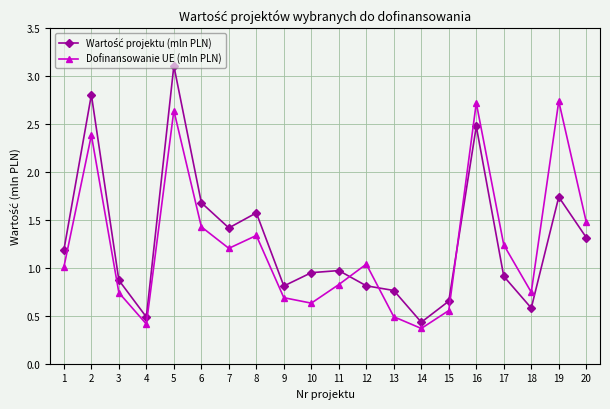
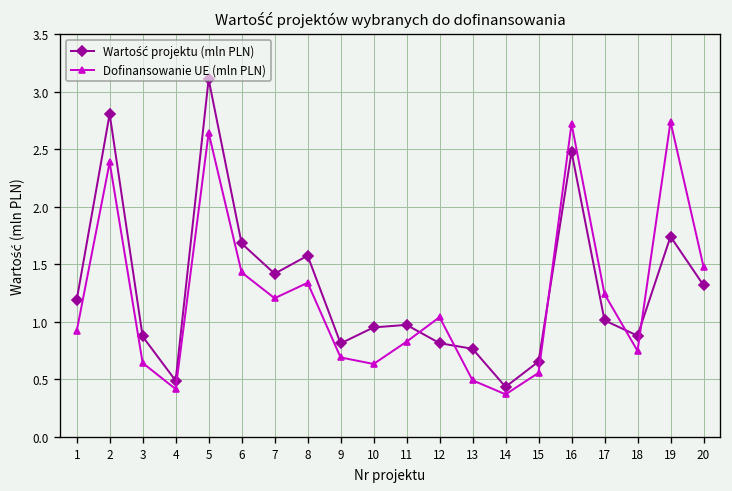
  {
    "Wartość projektu (mln PLN)": {
      "1": 1.2,
      "2": 2.8,
      "3": 0.9,
      "4": 0.5,
      "6": 1.7,
      "7": 1.4,
      "8": 1.6,
      "9": 0.8,
      "10": 1.0,
      "11": 1.0,
      "12": 0.8,
      "13": 0.8,
      "14": 0.4,
      "15": 0.7,
      "16": 2.5,
-     "17": 0.9,
-     "18": 0.6,
+     "17": 1.0,
+     "18": 0.9,
      "19": 1.7,
      "20": 1.3
    },
    "Dofinansowanie UE (mln PLN)": {
-     "1": 1.0,
+     "1": 0.9,
      "2": 2.4,
-     "3": 0.7,
+     "3": 0.6,
      "4": 0.4,
      "5": 2.6,
      "6": 1.4,
      "7": 1.2,
      "8": 1.3,
      "9": 0.7,
      "10": 0.6,
      "11": 0.8,
      "12": 1.0,
      "13": 0.5,
      "14": 0.4,
      "15": 0.6,
      "16": 2.7,
      "17": 1.2,
      "18": 0.7,
      "19": 2.7,
      "20": 1.5
    }
  }
